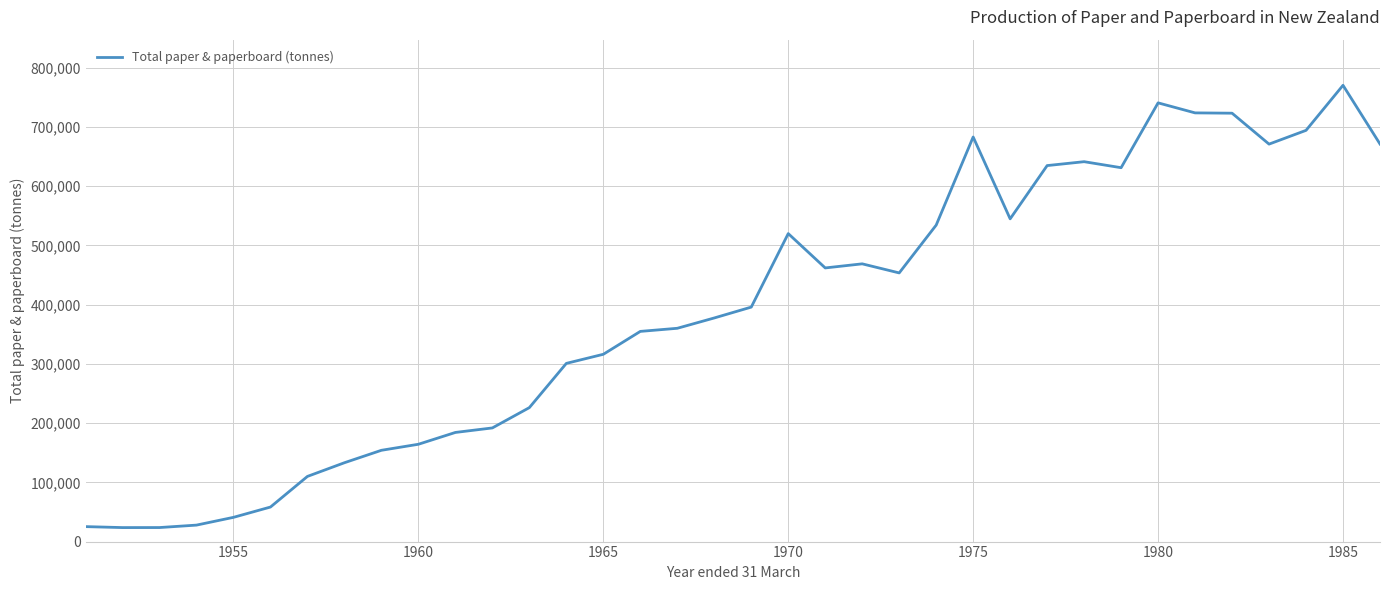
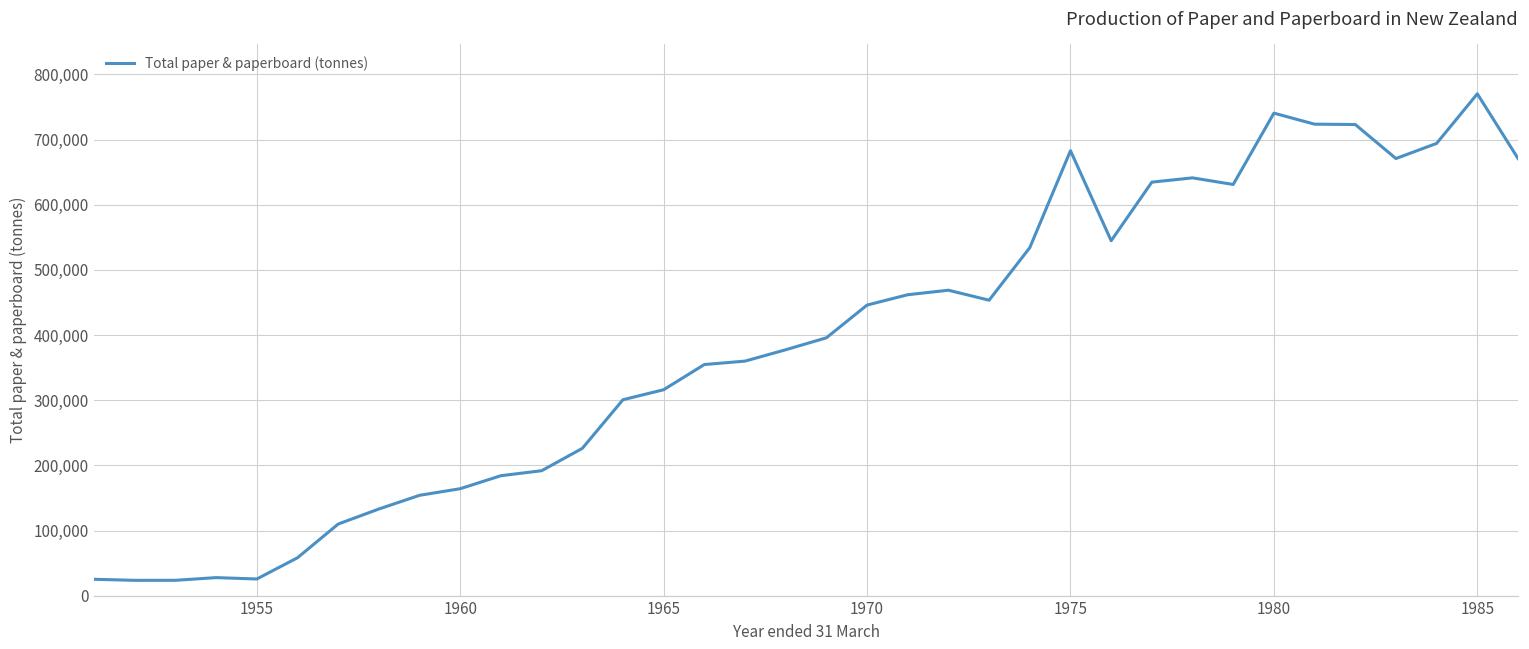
  {
-   "1955": "40,000",
+   "1955": "30,000",
    "1960": "160,000",
    "1965": "320,000",
-   "1970": "520,000",
+   "1970": "450,000",
    "1975": "680,000",
    "1980": "740,000",
    "1985": "770,000"
  }
